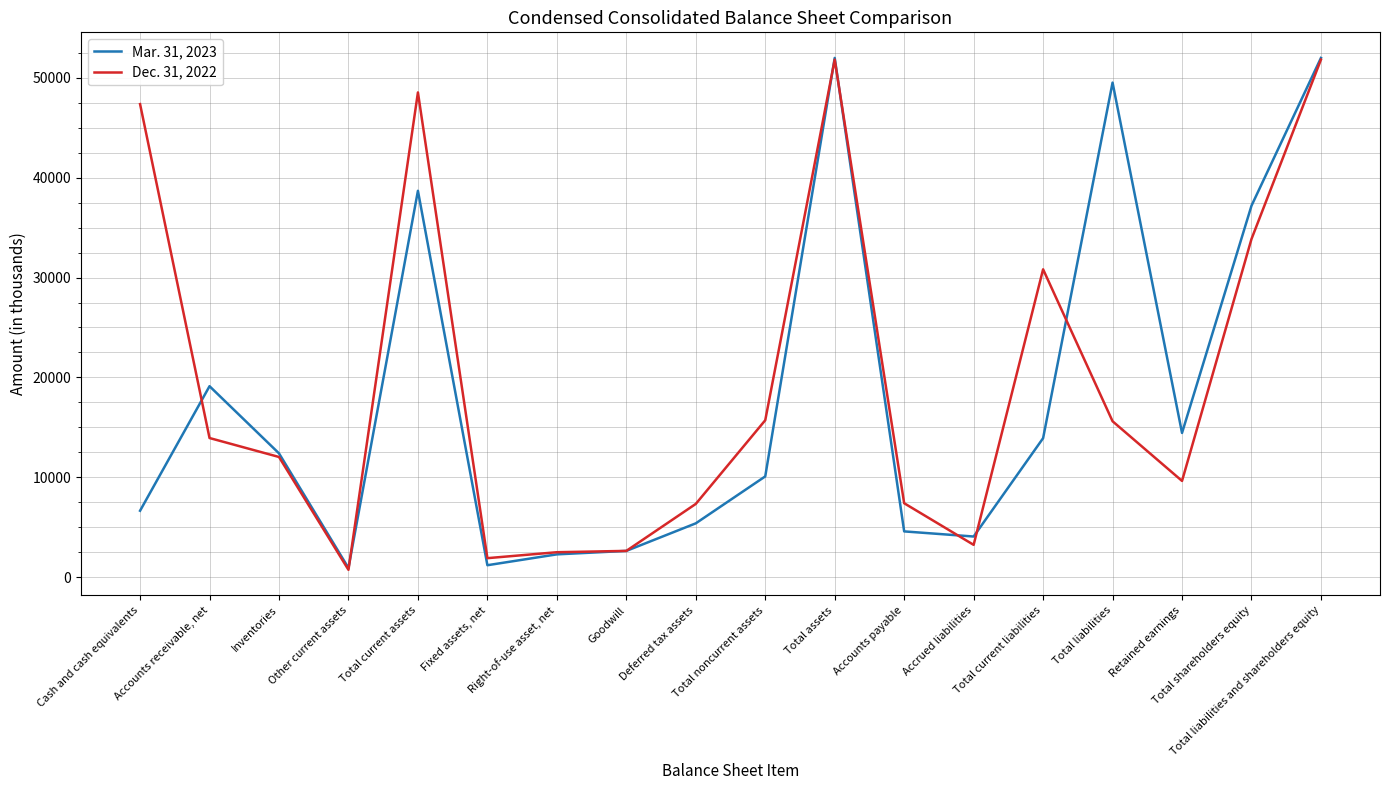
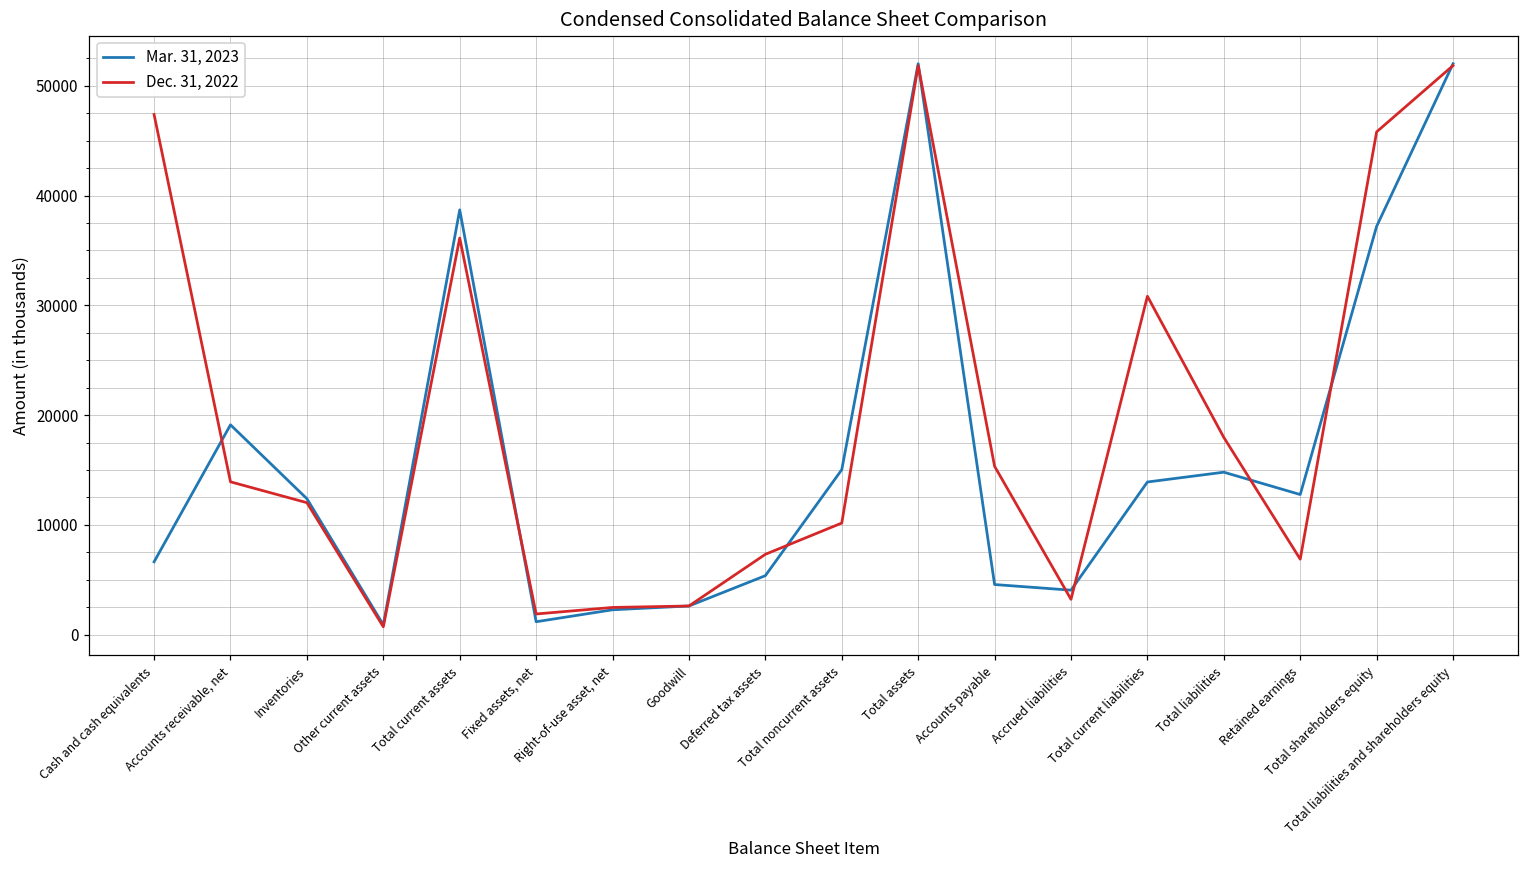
  {
    "Mar. 31, 2023": {
      "Cash and cash equivalents": 7000,
      "Accounts receivable, net": 19000,
      "Inventories": 12000,
      "Total current assets": 39000,
      "Fixed assets, net": 1000,
      "Deferred tax assets": 5000,
-     "Total noncurrent assets": 10000,
+     "Total noncurrent assets": 15000,
      "Accounts payable": 5000,
      "Accrued liabilities": 4000,
      "Total current liabilities": 14000,
-     "Total liabilities": 50000,
-     "Retained earnings": 14000,
+     "Total liabilities": 15000,
+     "Retained earnings": 13000,
      "Total shareholders equity": 37000
    },
    "Dec. 31, 2022": {
      "Cash and cash equivalents": 47000,
      "Accounts receivable, net": 14000,
      "Inventories": 12000,
-     "Total current assets": 49000,
+     "Total current assets": 36000,
      "Fixed assets, net": 2000,
      "Deferred tax assets": 7000,
-     "Total noncurrent assets": 16000,
-     "Accounts payable": 7000,
+     "Total noncurrent assets": 10000,
+     "Accounts payable": 15000,
      "Accrued liabilities": 3000,
      "Total current liabilities": 31000,
-     "Total liabilities": 16000,
-     "Retained earnings": 10000,
-     "Total shareholders equity": 34000
+     "Total liabilities": 18000,
+     "Retained earnings": 7000,
+     "Total shareholders equity": 46000
    }
  }
